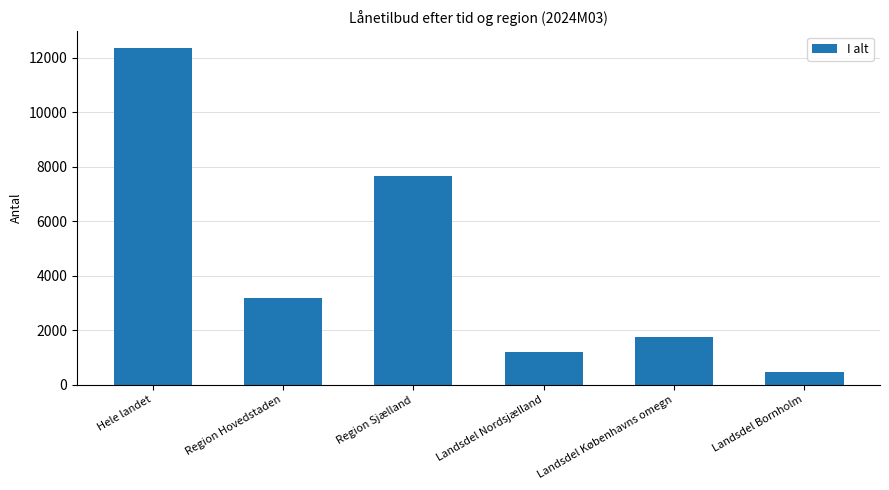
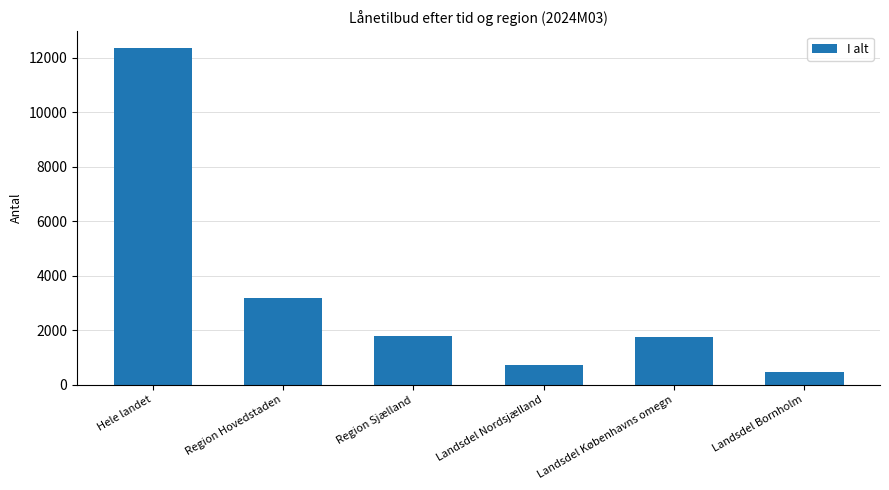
  {
    "Hele landet": 12400,
    "Region Hovedstaden": 3200,
-   "Region Sjælland": 7700,
-   "Landsdel Nordsjælland": 1200,
+   "Region Sjælland": 1800,
+   "Landsdel Nordsjælland": 700,
    "Landsdel Københavns omegn": 1800,
    "Landsdel Bornholm": 500
  }
